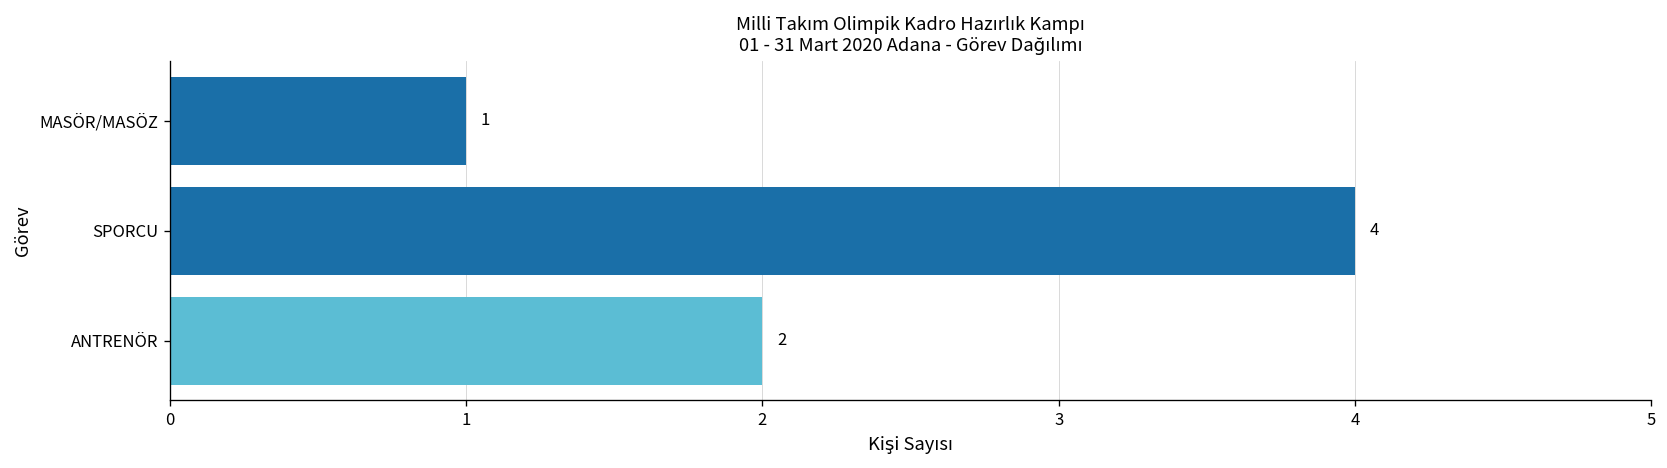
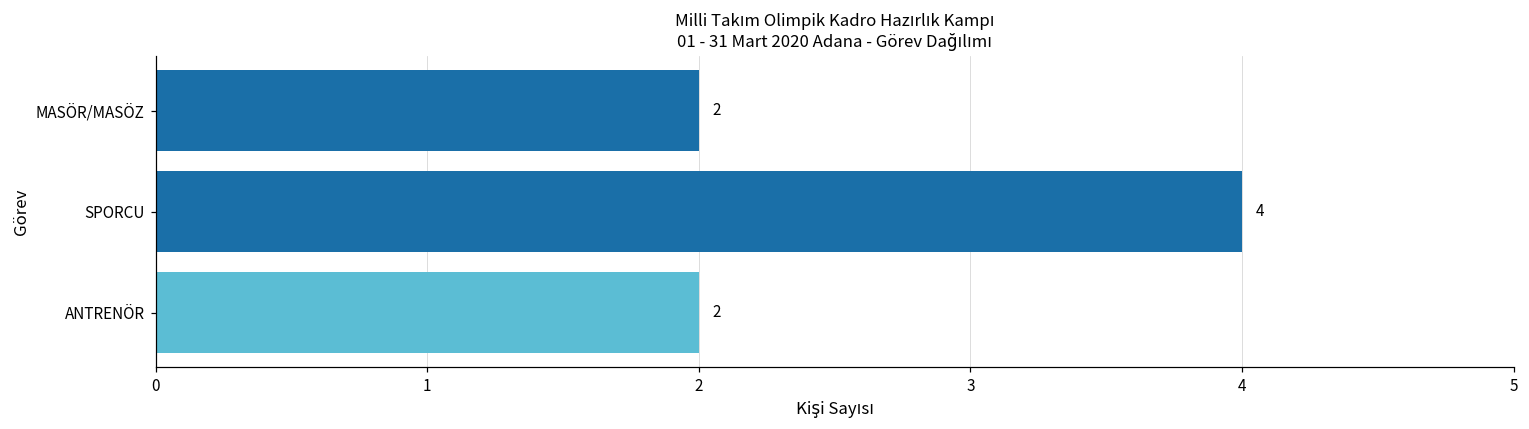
  {
-   "MASÖR/MASÖZ": 1,
+   "MASÖR/MASÖZ": 2,
    "SPORCU": 4,
    "ANTRENÖR": 2
  }
